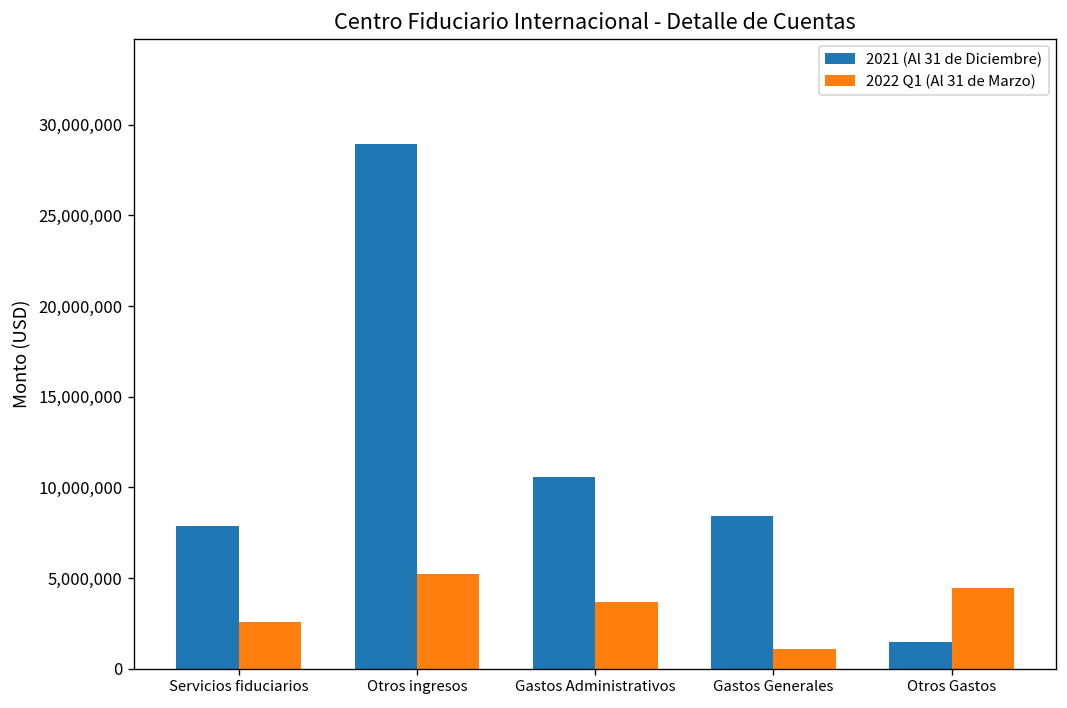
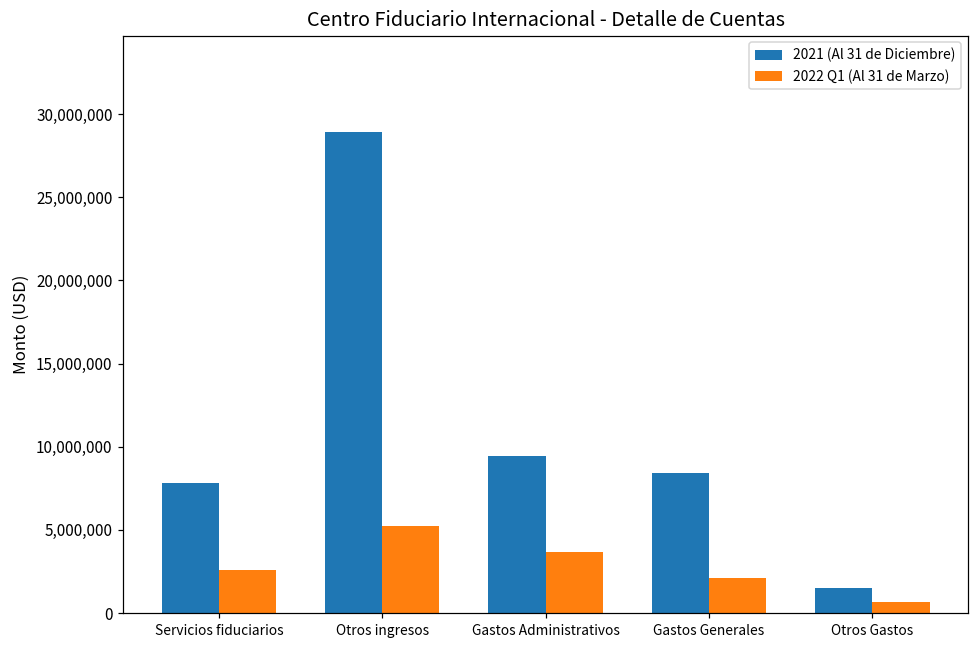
  {
    "2021 (Al 31 de Diciembre)": {
      "Servicios fiduciarios": "7,800,000",
      "Otros ingresos": "28,900,000",
-     "Gastos Administrativos": "10,500,000",
+     "Gastos Administrativos": "9,500,000",
      "Gastos Generales": "8,400,000",
      "Otros Gastos": "1,500,000"
    },
    "2022 Q1 (Al 31 de Marzo)": {
      "Servicios fiduciarios": "2,600,000",
      "Otros ingresos": "5,200,000",
      "Gastos Administrativos": "3,700,000",
-     "Gastos Generales": "1,100,000",
-     "Otros Gastos": "4,500,000"
+     "Gastos Generales": "2,100,000",
+     "Otros Gastos": "700,000"
    }
  }
